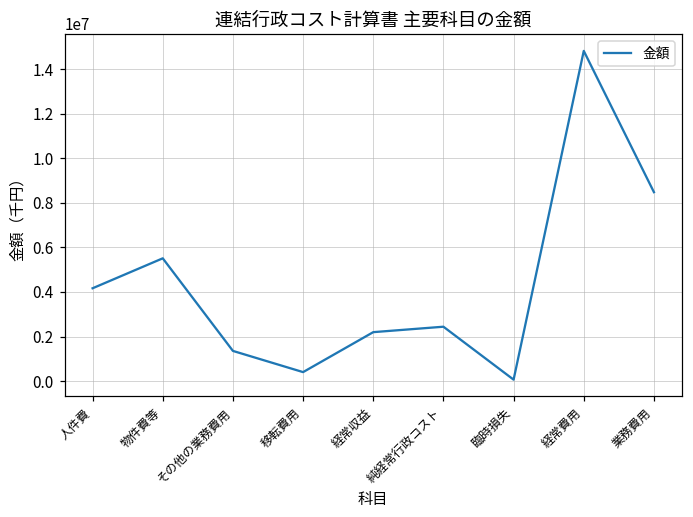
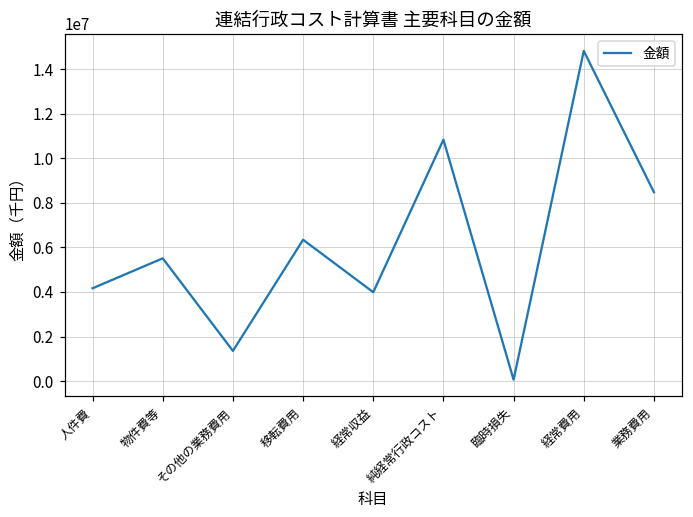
  {
    "人件費": 4200000,
    "物件費等": 5500000,
    "その他の業務費用": 1400000,
-   "移転費用": 400000,
-   "経常収益": 2200000,
-   "純経常行政コスト": 2400000,
+   "移転費用": 6300000,
+   "経常収益": 4000000,
+   "純経常行政コスト": 10800000,
    "臨時損失": 100000,
    "経常費用": 14800000,
    "業務費用": 8500000
  }
